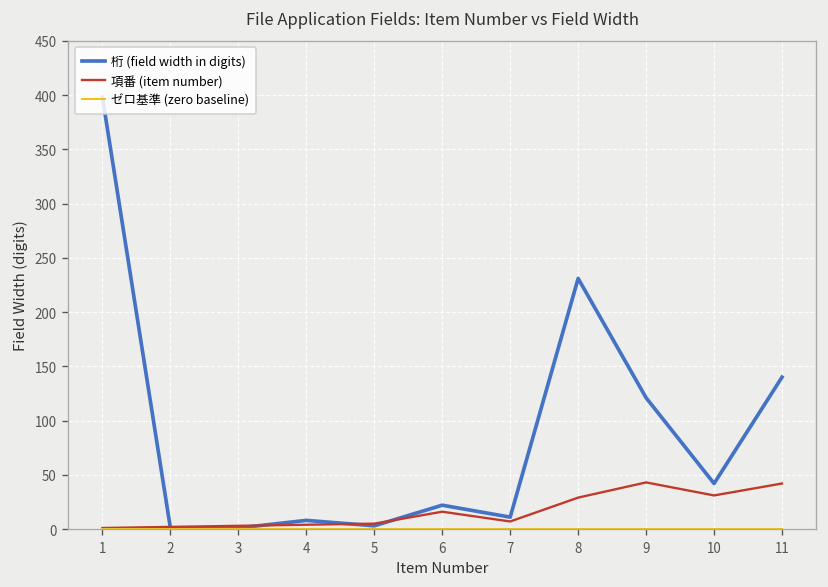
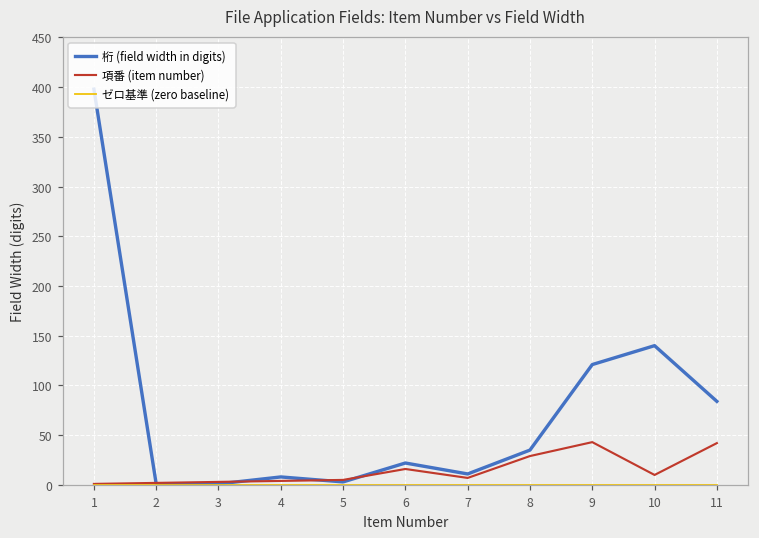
  {
    "桁 (field width in digits)": {
      "4": 10,
      "6": 20,
      "7": 10,
-     "8": 230,
+     "8": 40,
      "9": 120,
-     "10": 40,
-     "11": 140
+     "10": 140,
+     "11": 80
    },
    "項番 (item number)": {
      "4": 0,
      "6": 20,
      "7": 10,
      "8": 30,
      "9": 40,
-     "10": 30,
+     "10": 10,
      "11": 40
    },
    "ゼロ基準 (zero baseline)": {
      "4": 0,
      "5": 0,
      "6": 0,
      "7": 0,
      "8": 0,
      "9": 0,
      "10": 0,
      "11": 0
    }
  }
